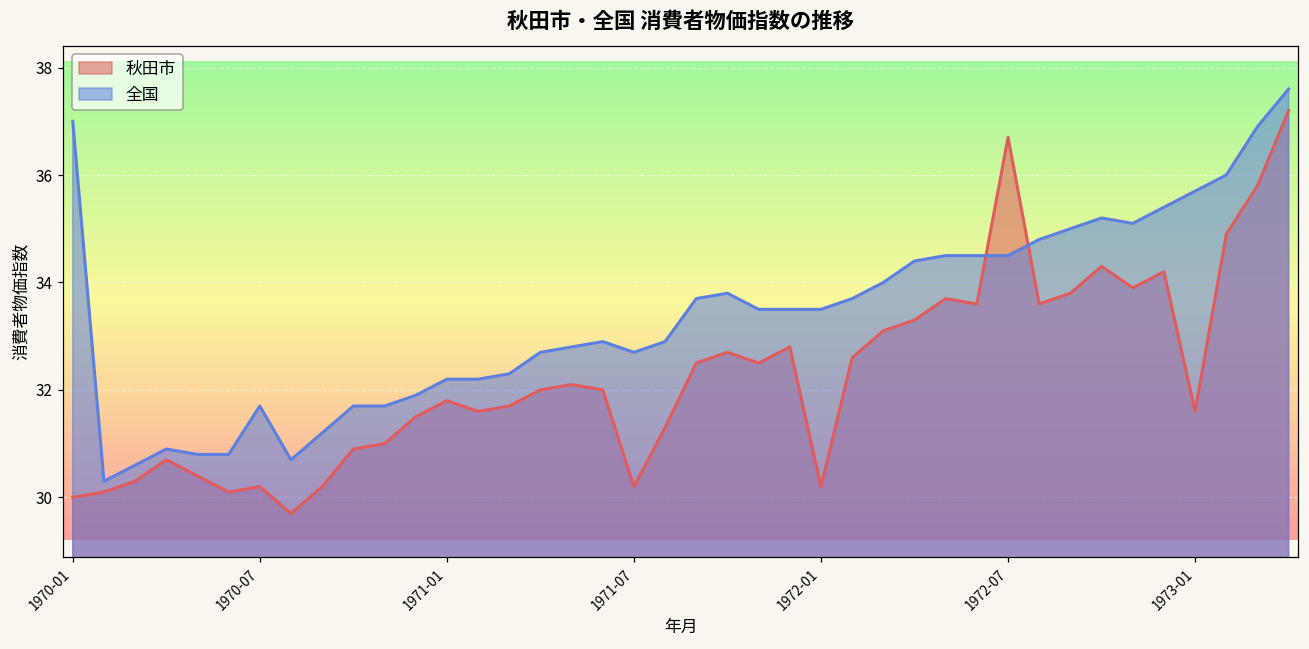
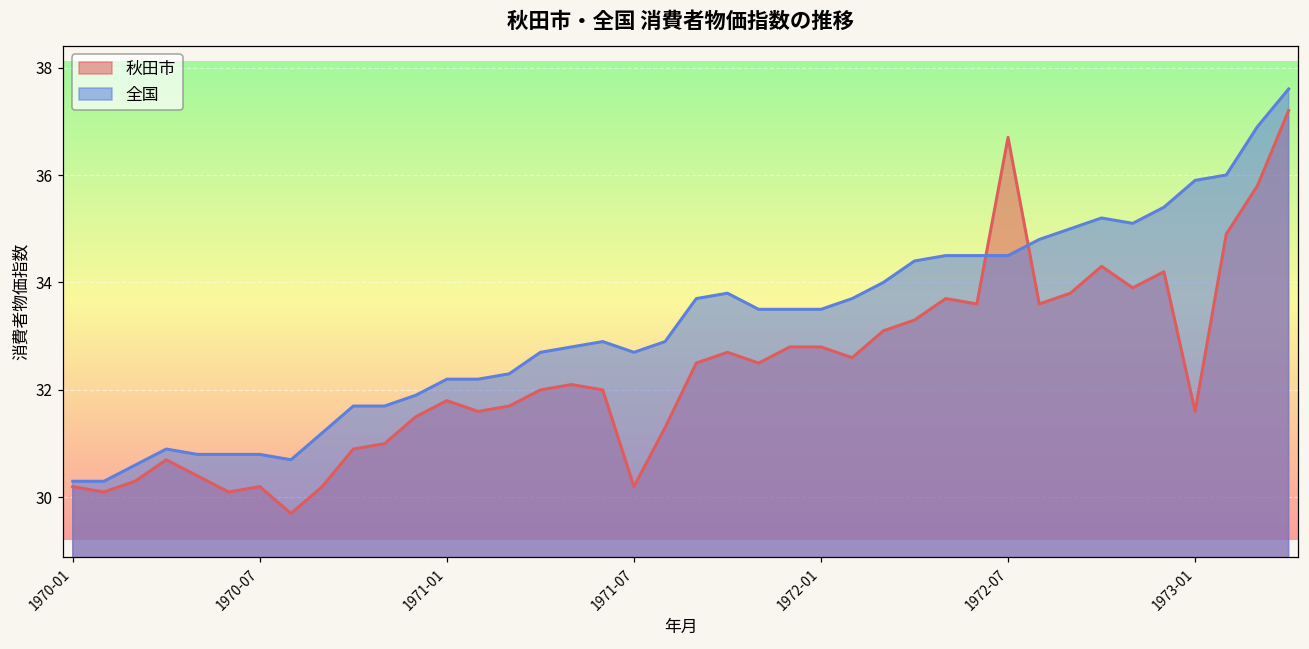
  {
    "秋田市": {
-     "1970-01": 30.0,
+     "1970-01": 30.2,
      "1970-07": 30.2,
      "1971-01": 31.8,
      "1971-07": 30.2,
-     "1972-01": 30.2,
+     "1972-01": 32.8,
      "1972-07": 36.7,
      "1973-01": 31.6
    },
    "全国": {
-     "1970-01": 37.0,
-     "1970-07": 31.7,
+     "1970-01": 30.3,
+     "1970-07": 30.8,
      "1971-01": 32.2,
      "1971-07": 32.7,
      "1972-01": 33.5,
      "1972-07": 34.5,
-     "1973-01": 35.7
+     "1973-01": 35.9
    }
  }
